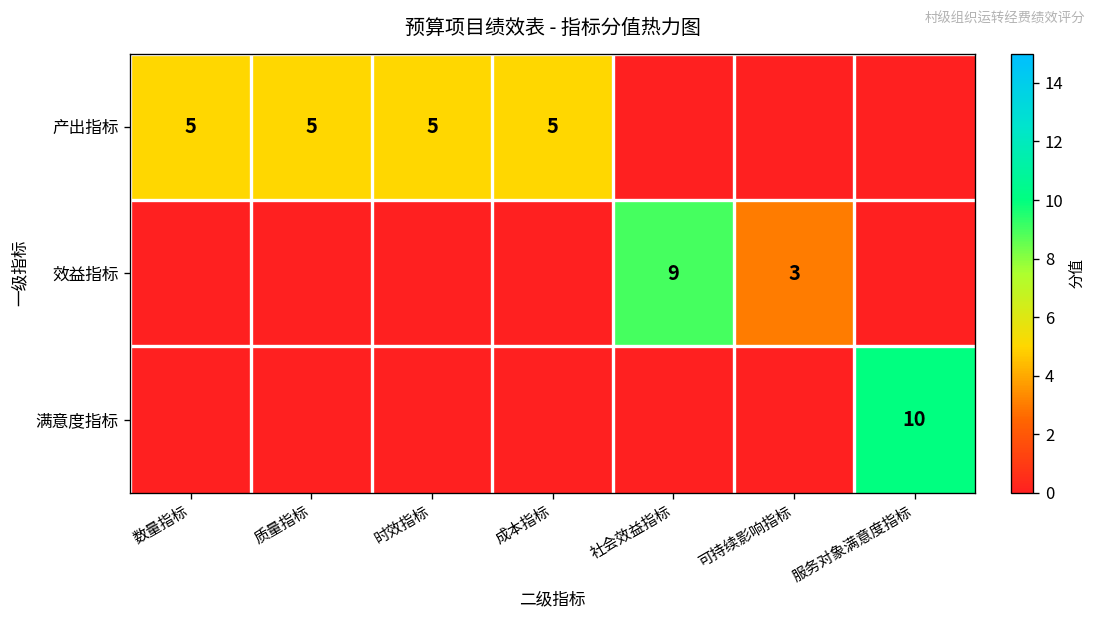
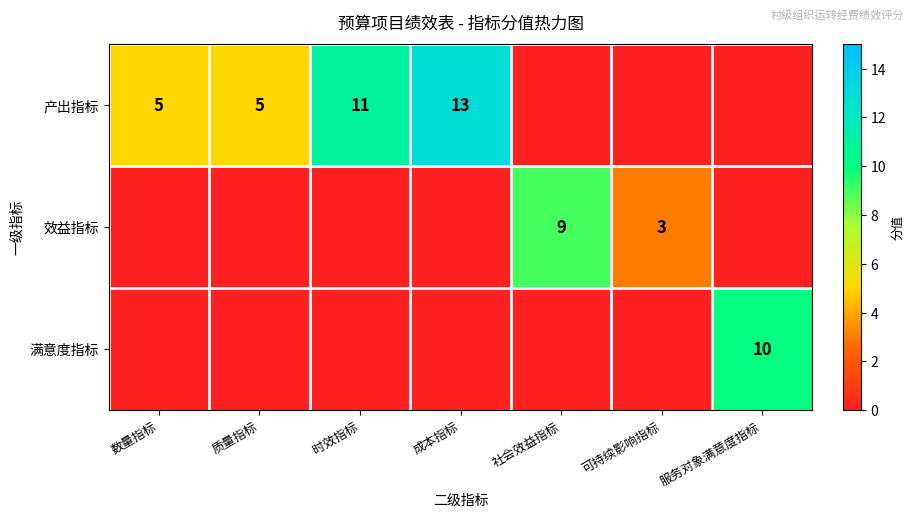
  {
    "产出指标": {
      "数量指标": 5,
      "质量指标": 5,
-     "时效指标": 5,
-     "成本指标": 5
+     "时效指标": 11,
+     "成本指标": 13
    },
    "效益指标": {
      "社会效益指标": 9,
      "可持续影响指标": 3
    },
    "满意度指标": {
      "服务对象满意度指标": 10
    }
  }
